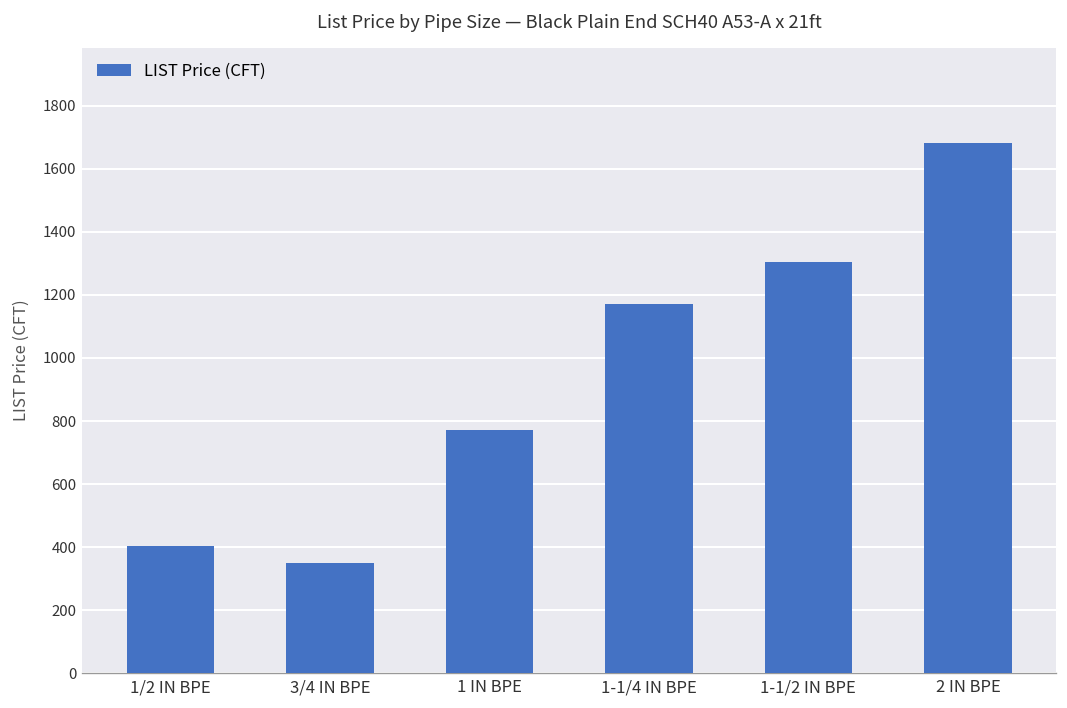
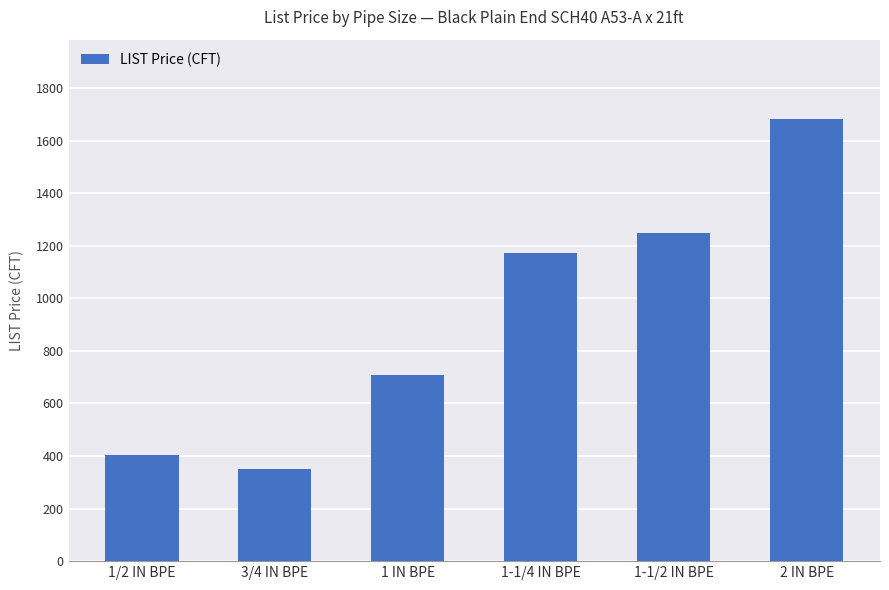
  {
    "1/2 IN BPE": 400,
    "3/4 IN BPE": 350,
-   "1 IN BPE": 770,
+   "1 IN BPE": 710,
    "1-1/4 IN BPE": 1170,
-   "1-1/2 IN BPE": 1300,
+   "1-1/2 IN BPE": 1250,
    "2 IN BPE": 1680
  }
